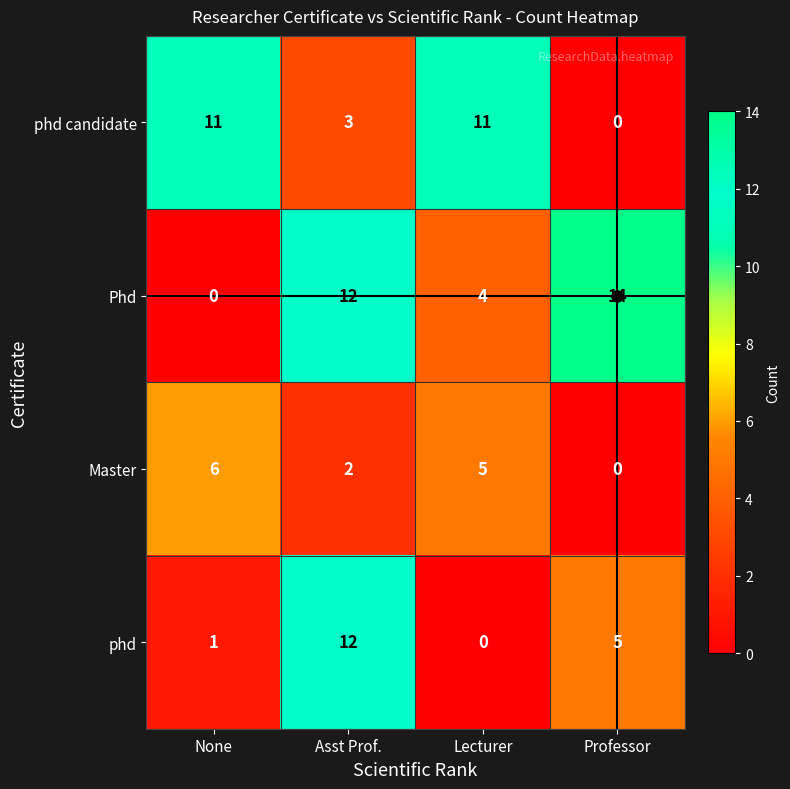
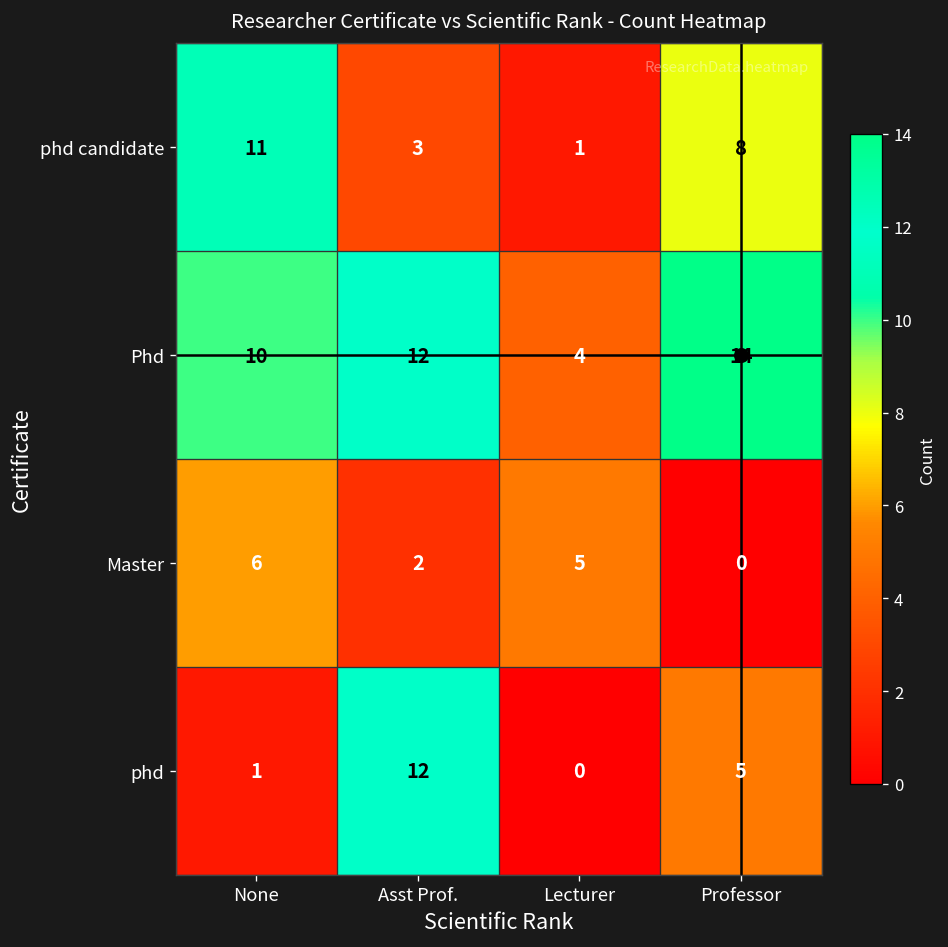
  {
    "phd candidate": {
      "None": 11,
      "Asst Prof.": 3,
-     "Lecturer": 11,
-     "Professor": 0
+     "Lecturer": 1,
+     "Professor": 8
    },
    "Phd": {
-     "None": 0,
+     "None": 10,
      "Asst Prof.": 12,
      "Lecturer": 4
    },
    "Master": {
      "None": 6,
      "Asst Prof.": 2,
      "Lecturer": 5,
      "Professor": 0
    },
    "phd": {
      "None": 1,
      "Asst Prof.": 12,
      "Lecturer": 0,
      "Professor": 5
    }
  }
